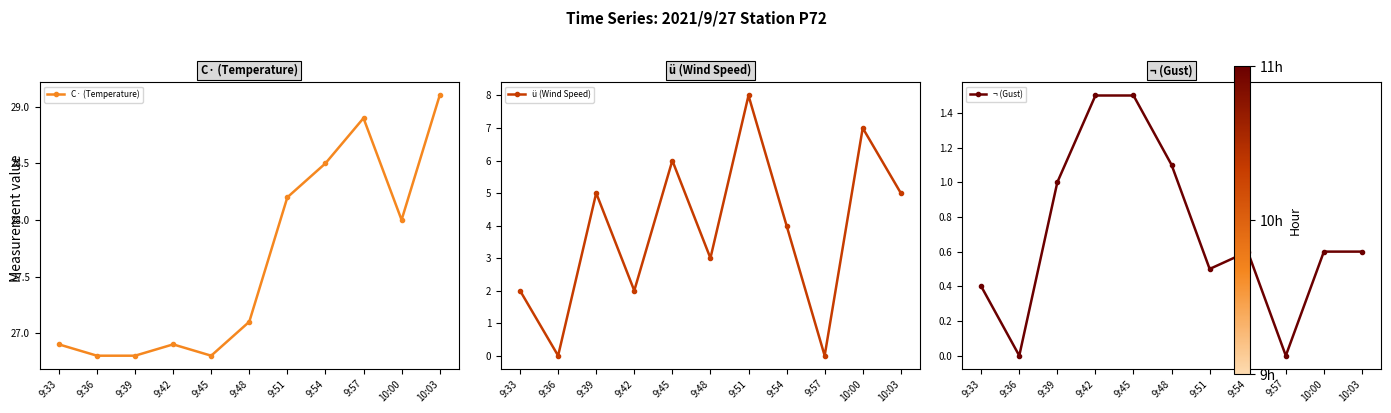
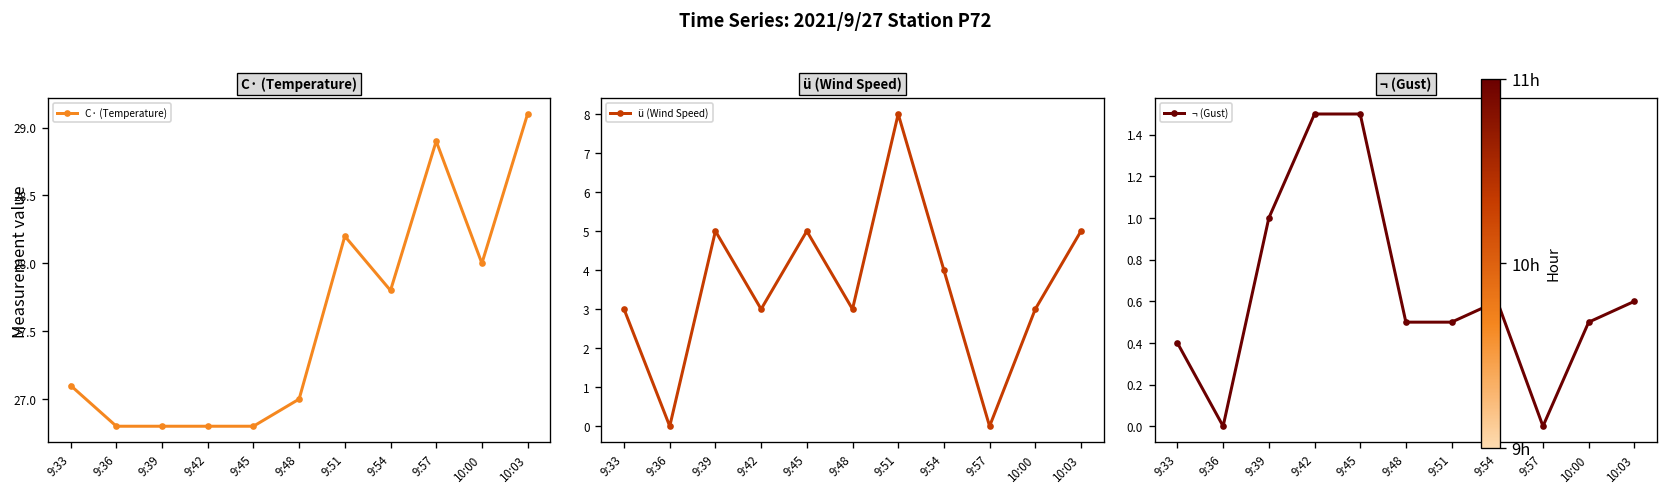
  {
    "C· (Temperature)": {
-     "9:33": 26.9,
+     "9:33": 27.1,
      "9:36": 26.8,
      "9:39": 26.8,
-     "9:42": 26.9,
+     "9:42": 26.8,
      "9:45": 26.8,
-     "9:48": 27.1,
+     "9:48": 27.0,
      "9:51": 28.2,
-     "9:54": 28.5,
+     "9:54": 27.8,
      "9:57": 28.9,
      "10:00": 28.0,
      "10:03": 29.1
    },
    "ü (Wind Speed)": {
-     "9:33": 2,
+     "9:33": 3,
      "9:36": 0,
      "9:39": 5,
-     "9:42": 2,
-     "9:45": 6,
+     "9:42": 3,
+     "9:45": 5,
      "9:48": 3,
      "9:51": 8,
      "9:54": 4,
      "9:57": 0,
-     "10:00": 7,
+     "10:00": 3,
      "10:03": 5
    },
    "¬ (Gust)": {
      "9:33": 0.4,
      "9:36": 0.0,
      "9:39": 1.0,
      "9:42": 1.5,
      "9:45": 1.5,
-     "9:48": 1.1,
+     "9:48": 0.5,
      "9:51": 0.5,
      "9:54": 0.6,
      "9:57": 0.0,
-     "10:00": 0.6,
+     "10:00": 0.5,
      "10:03": 0.6
    }
  }
